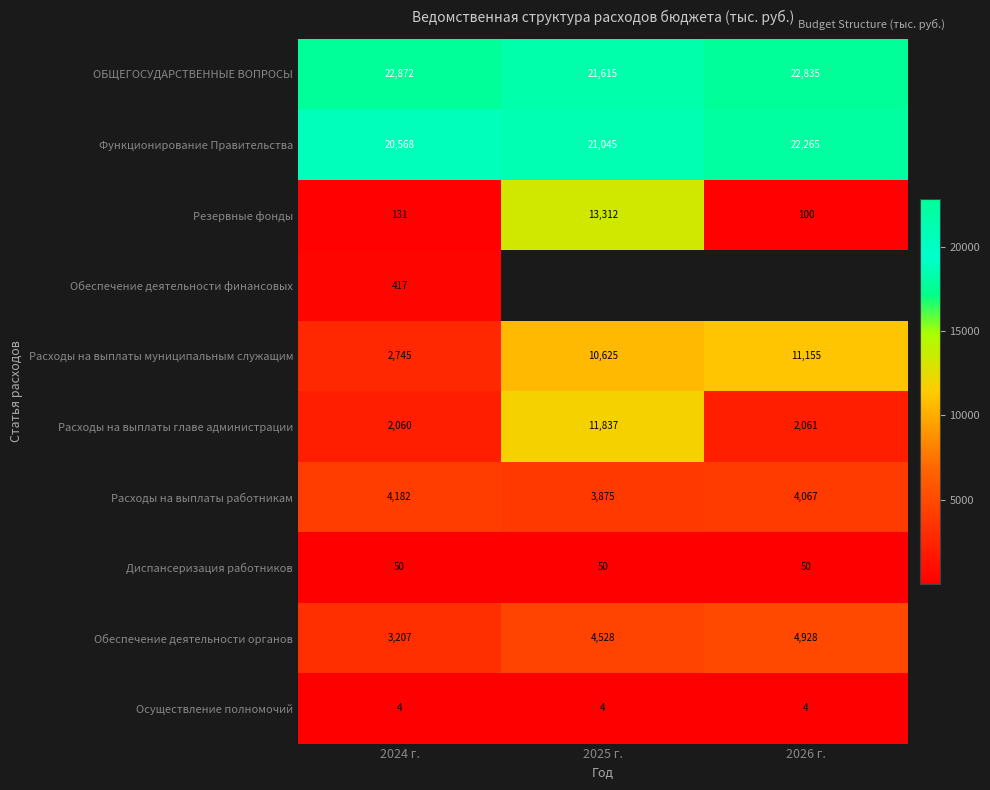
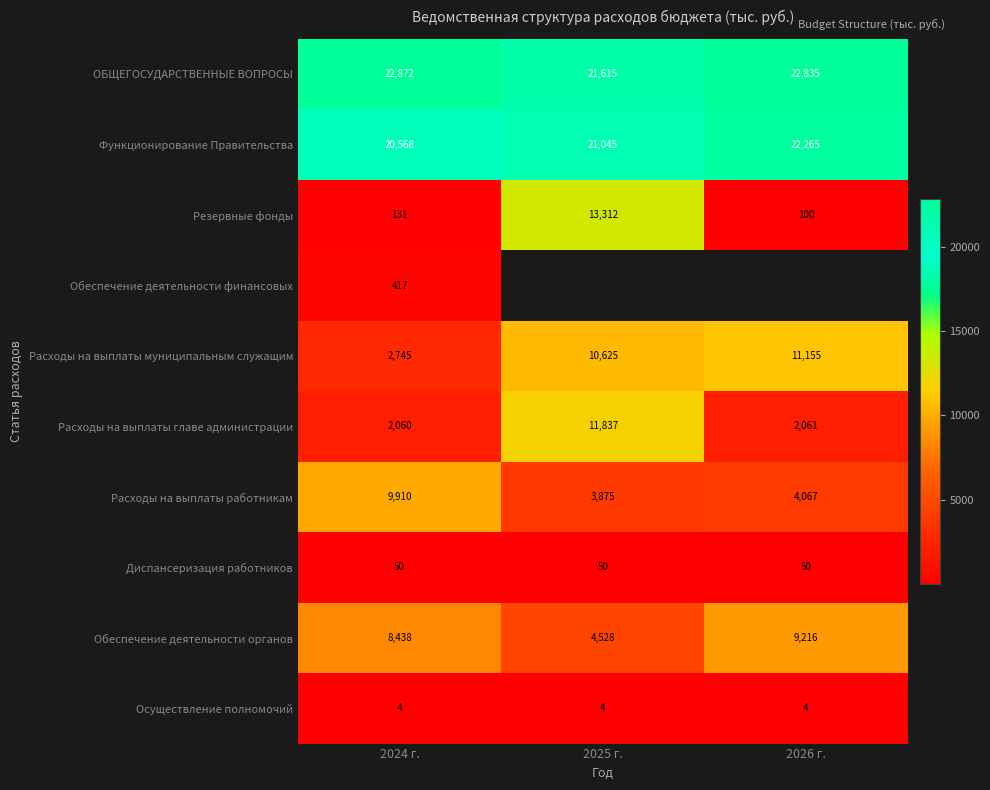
  {
    "ОБЩЕГОСУДАРСТВЕННЫЕ ВОПРОСЫ": {
      "2024 г.": "22,872",
      "2025 г.": "21,615",
      "2026 г.": "22,835"
    },
    "Функционирование Правительства": {
      "2024 г.": "20,568",
      "2025 г.": "21,045",
      "2026 г.": "22,265"
    },
    "Резервные фонды": {
      "2024 г.": "131",
      "2025 г.": "13,312",
      "2026 г.": "100"
    },
    "Обеспечение деятельности финансовых": {
      "2024 г.": "417"
    },
    "Расходы на выплаты муниципальным служащим": {
      "2024 г.": "2,745",
      "2025 г.": "10,625",
      "2026 г.": "11,155"
    },
    "Расходы на выплаты главе администрации": {
      "2024 г.": "2,060",
      "2025 г.": "11,837",
      "2026 г.": "2,061"
    },
    "Расходы на выплаты работникам": {
-     "2024 г.": "4,182",
+     "2024 г.": "9,910",
      "2025 г.": "3,875",
      "2026 г.": "4,067"
    },
    "Диспансеризация работников": {
      "2024 г.": "50",
      "2025 г.": "50",
      "2026 г.": "50"
    },
    "Обеспечение деятельности органов": {
-     "2024 г.": "3,207",
+     "2024 г.": "8,438",
      "2025 г.": "4,528",
-     "2026 г.": "4,928"
+     "2026 г.": "9,216"
    },
    "Осуществление полномочий": {
      "2024 г.": "4",
      "2025 г.": "4",
      "2026 г.": "4"
    }
  }
